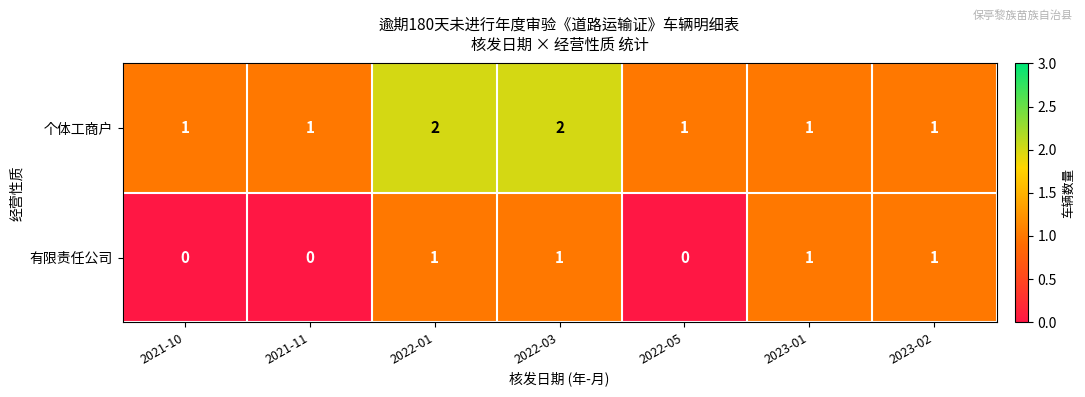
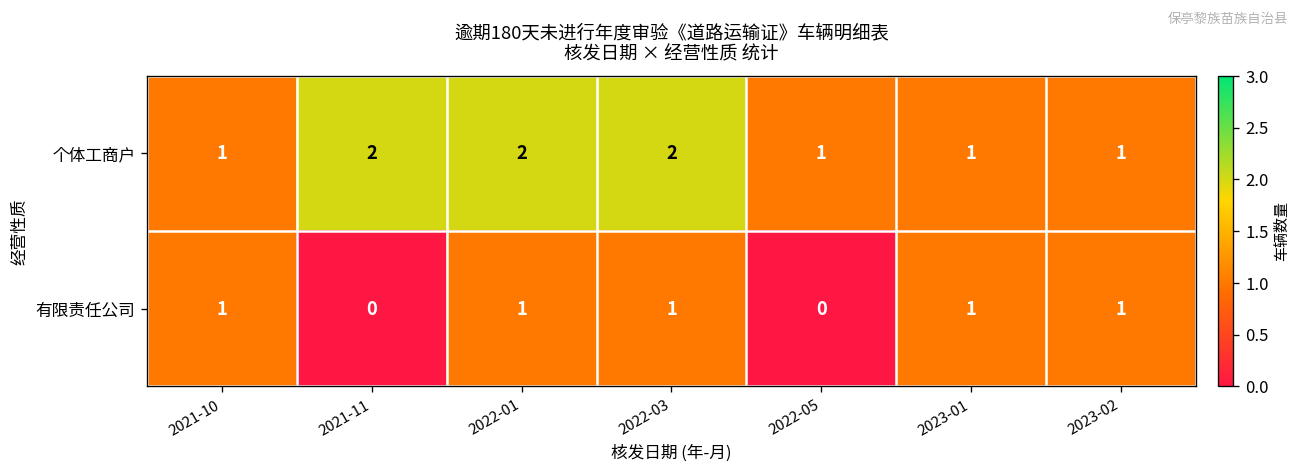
  {
    "个体工商户": {
      "2021-10": 1,
-     "2021-11": 1,
+     "2021-11": 2,
      "2022-01": 2,
      "2022-03": 2,
      "2022-05": 1,
      "2023-01": 1,
      "2023-02": 1
    },
    "有限责任公司": {
-     "2021-10": 0,
+     "2021-10": 1,
      "2021-11": 0,
      "2022-01": 1,
      "2022-03": 1,
      "2022-05": 0,
      "2023-01": 1,
      "2023-02": 1
    }
  }
